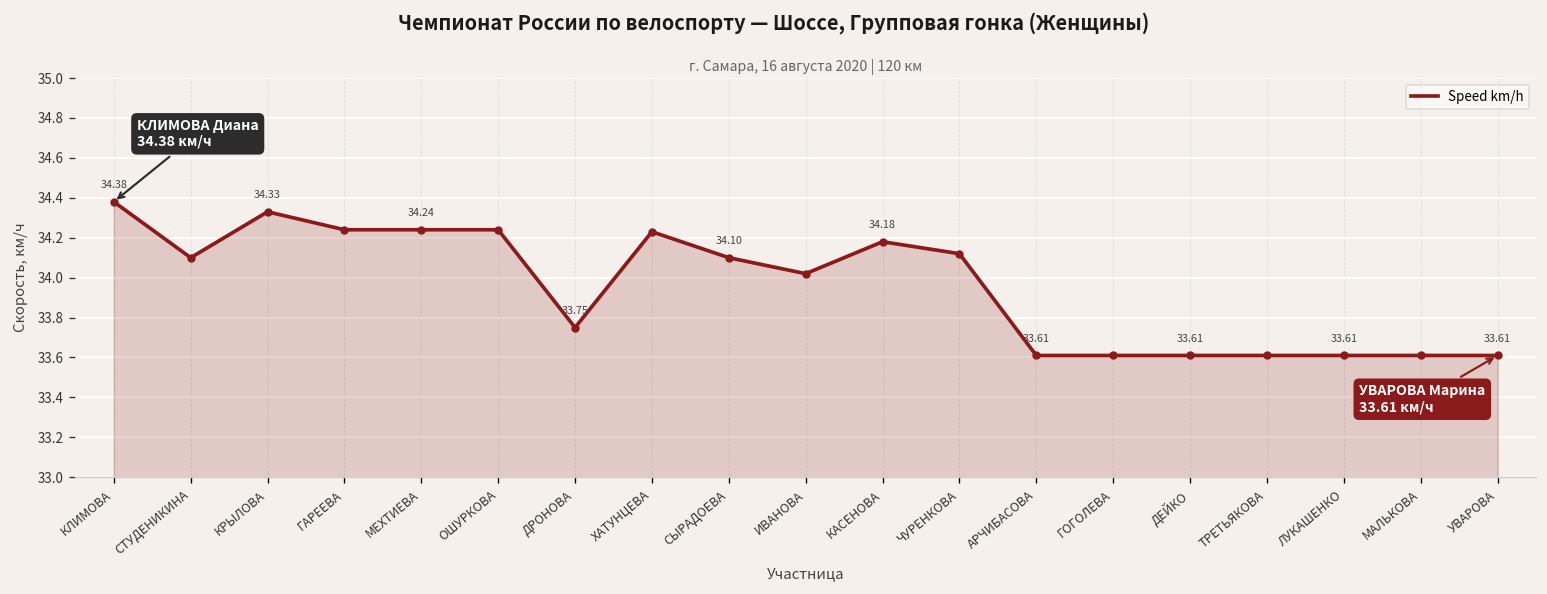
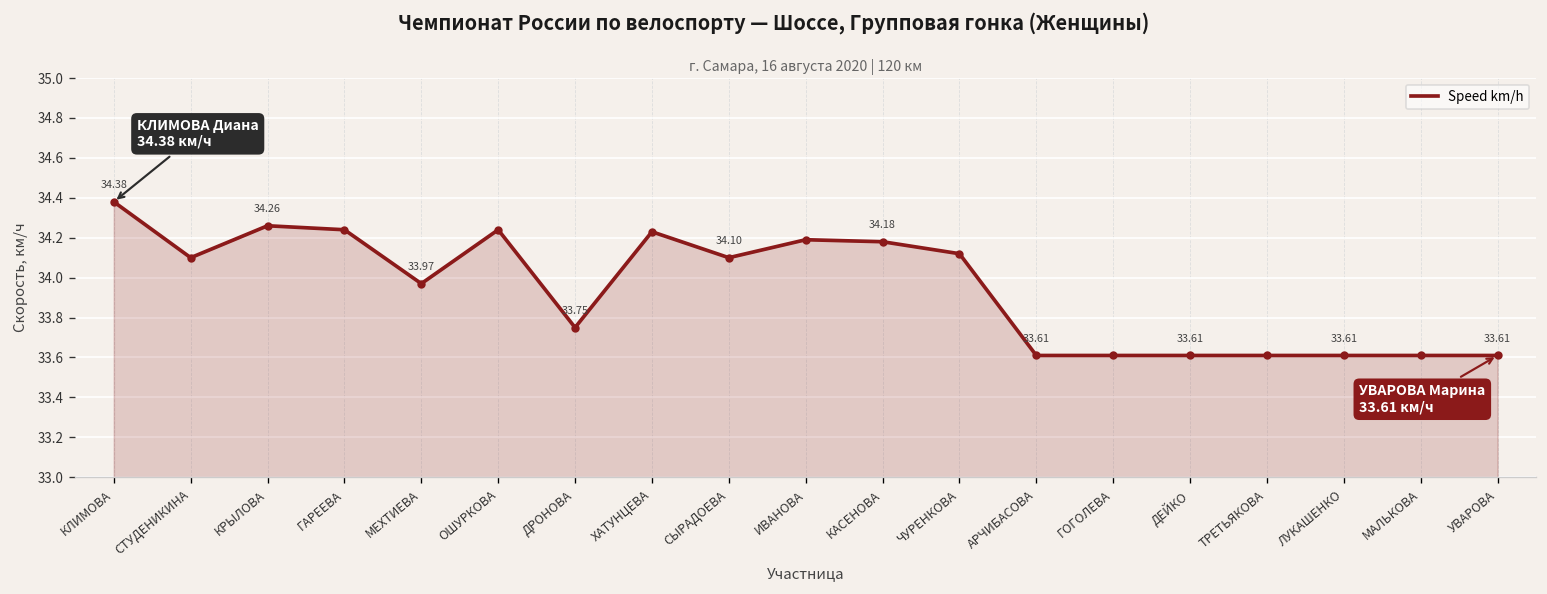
  {
    "КЛИМОВА": 34.38,
-   "КРЫЛОВА": 34.33,
-   "МЕХТИЕВА": 34.24,
+   "КРЫЛОВА": 34.26,
+   "МЕХТИЕВА": 33.97,
    "ДРОНОВА": 33.75,
    "СЫРАДОЕВА": 34.10,
-   "ИВАНОВА": 34.02,
+   "ИВАНОВА": 34.19,
    "КАСЕНОВА": 34.18,
    "АРЧИБАСОВА": 33.61,
    "ДЕЙКО": 33.61,
    "ЛУКАШЕНКО": 33.61,
    "УВАРОВА": 33.61
  }
